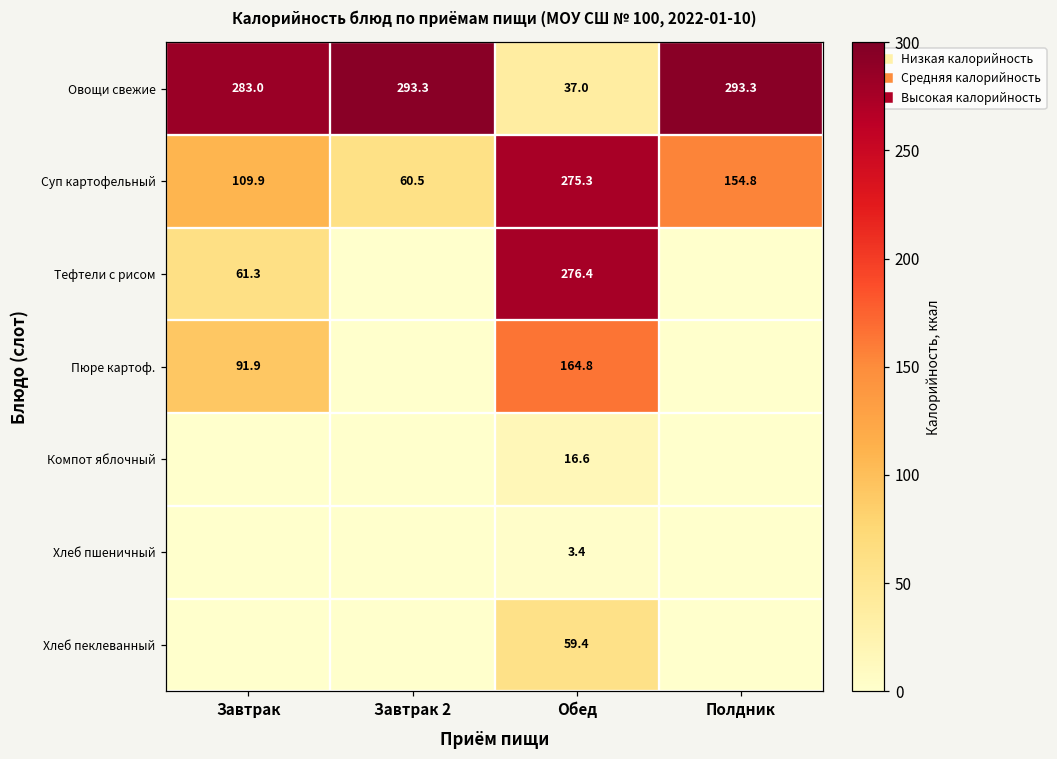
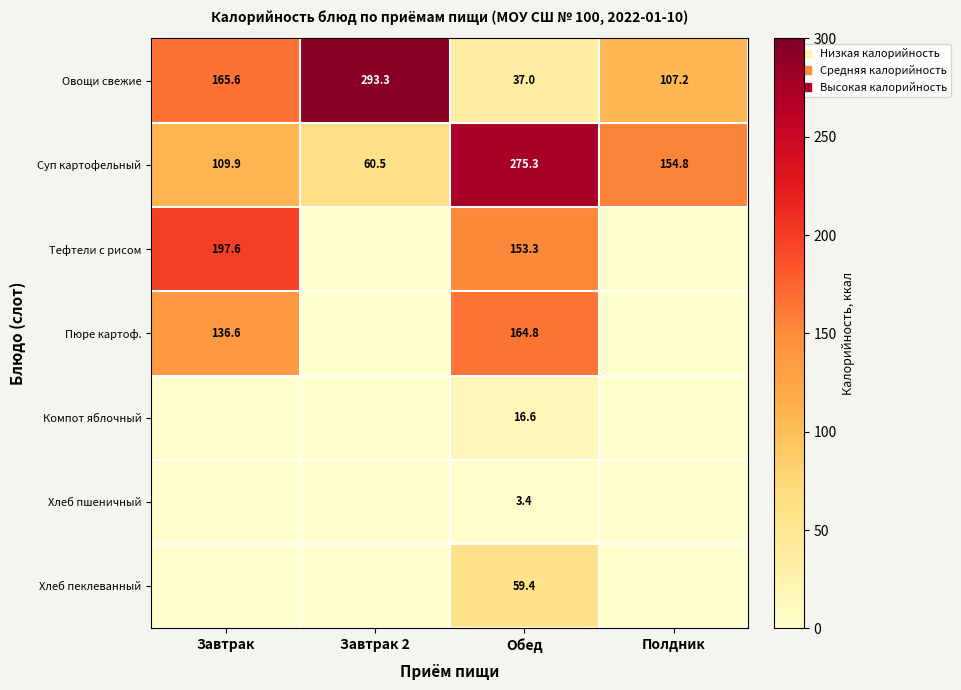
  {
    "Овощи свежие": {
-     "Завтрак": 283.0,
+     "Завтрак": 165.6,
      "Завтрак 2": 293.3,
      "Обед": 37.0,
-     "Полдник": 293.3
+     "Полдник": 107.2
    },
    "Суп картофельный": {
      "Завтрак": 109.9,
      "Завтрак 2": 60.5,
      "Обед": 275.3,
      "Полдник": 154.8
    },
    "Тефтели с рисом": {
-     "Завтрак": 61.3,
-     "Обед": 276.4
+     "Завтрак": 197.6,
+     "Обед": 153.3
    },
    "Пюре картоф.": {
-     "Завтрак": 91.9,
+     "Завтрак": 136.6,
      "Обед": 164.8
    },
    "Компот яблочный": {
      "Обед": 16.6
    },
    "Хлеб пшеничный": {
      "Обед": 3.4
    },
    "Хлеб пеклеванный": {
      "Обед": 59.4
    }
  }
